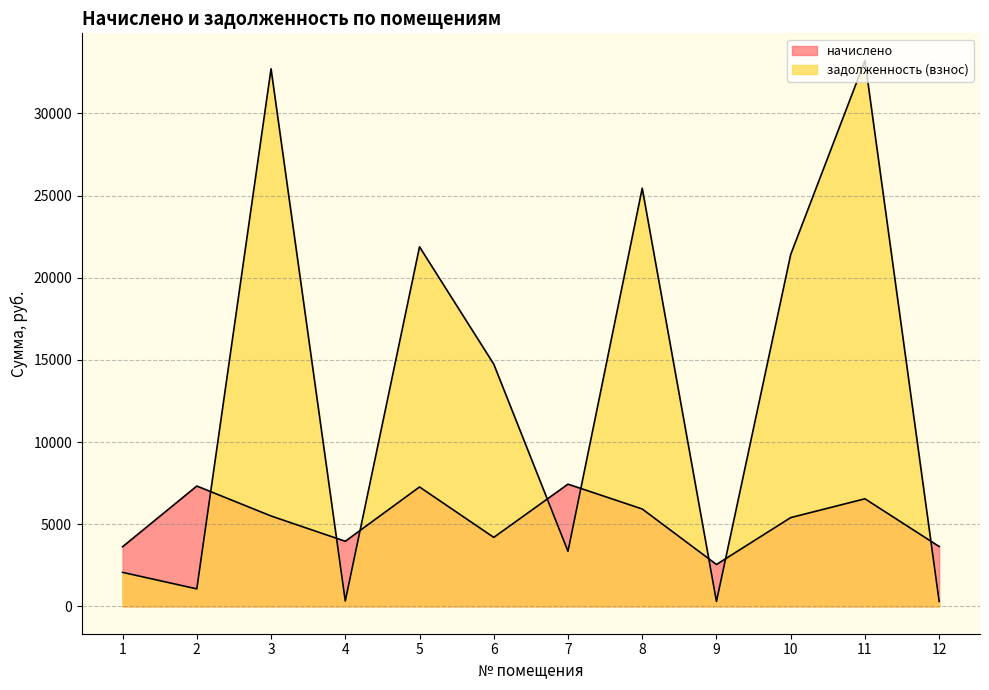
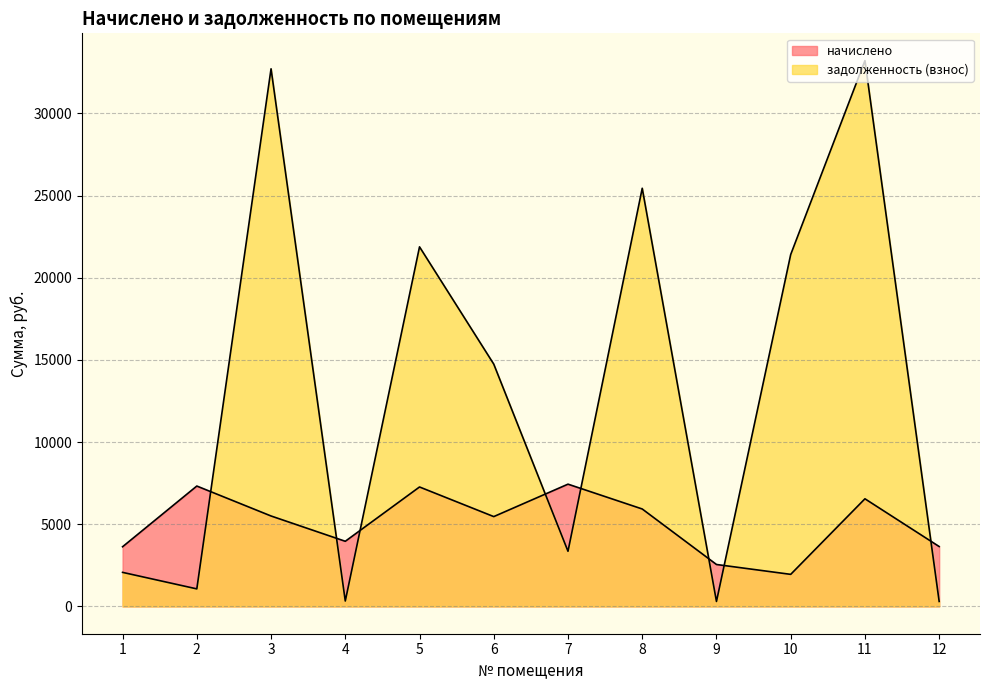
  {
    "начислено": {
      "1": 3600,
      "2": 7300,
      "3": 5500,
      "4": 4000,
      "5": 7300,
-     "6": 4200,
+     "6": 5500,
      "7": 7400,
      "8": 5900,
      "9": 2600,
-     "10": 5400,
+     "10": 2000,
      "11": 6500,
      "12": 3600
    },
    "задолженность (взнос)": {
      "1": 2100,
      "2": 1100,
      "3": 32700,
      "4": 300,
      "5": 21900,
      "6": 14700,
      "7": 3400,
      "8": 25400,
      "9": 300,
      "10": 21400,
      "12": 300
    }
  }
